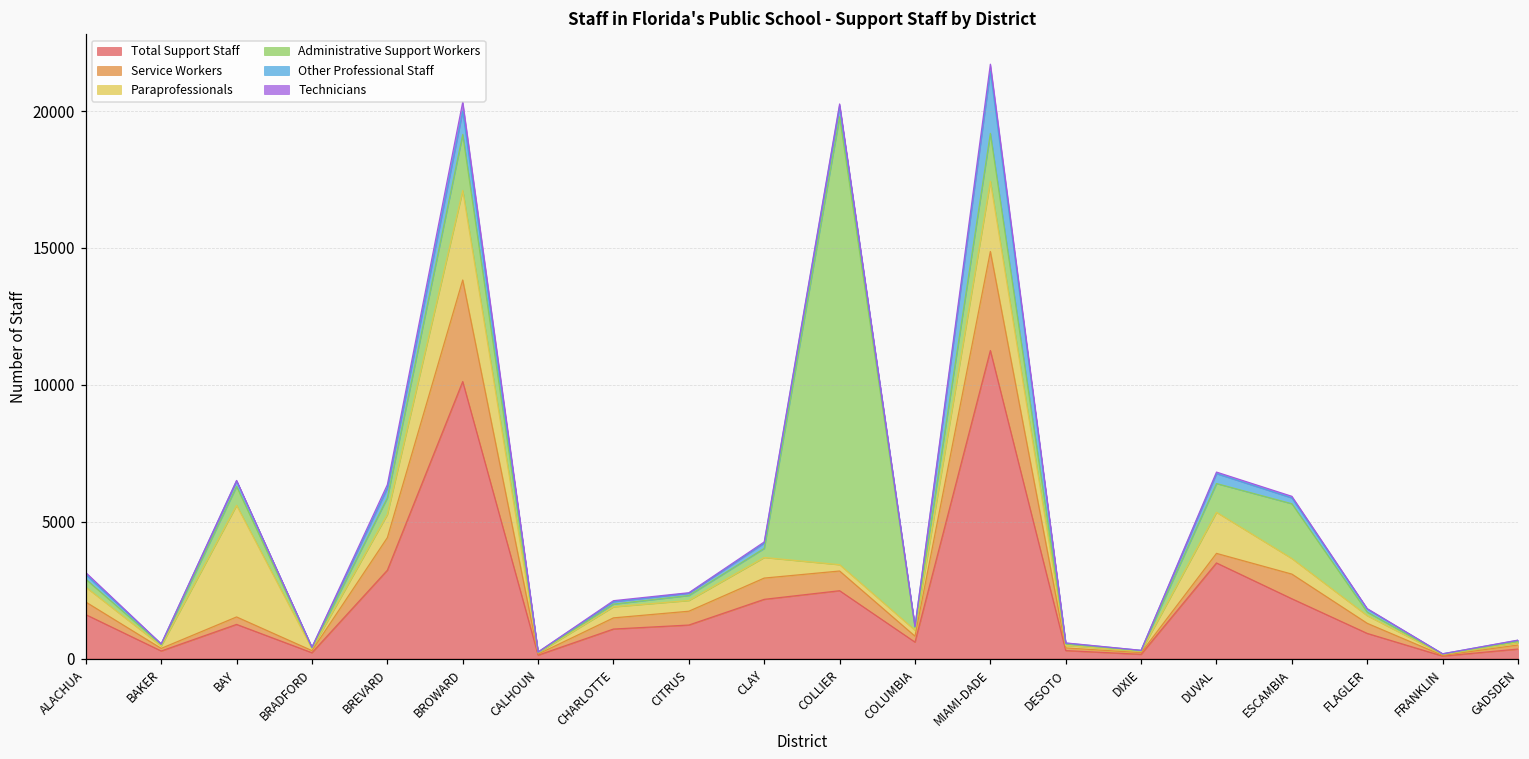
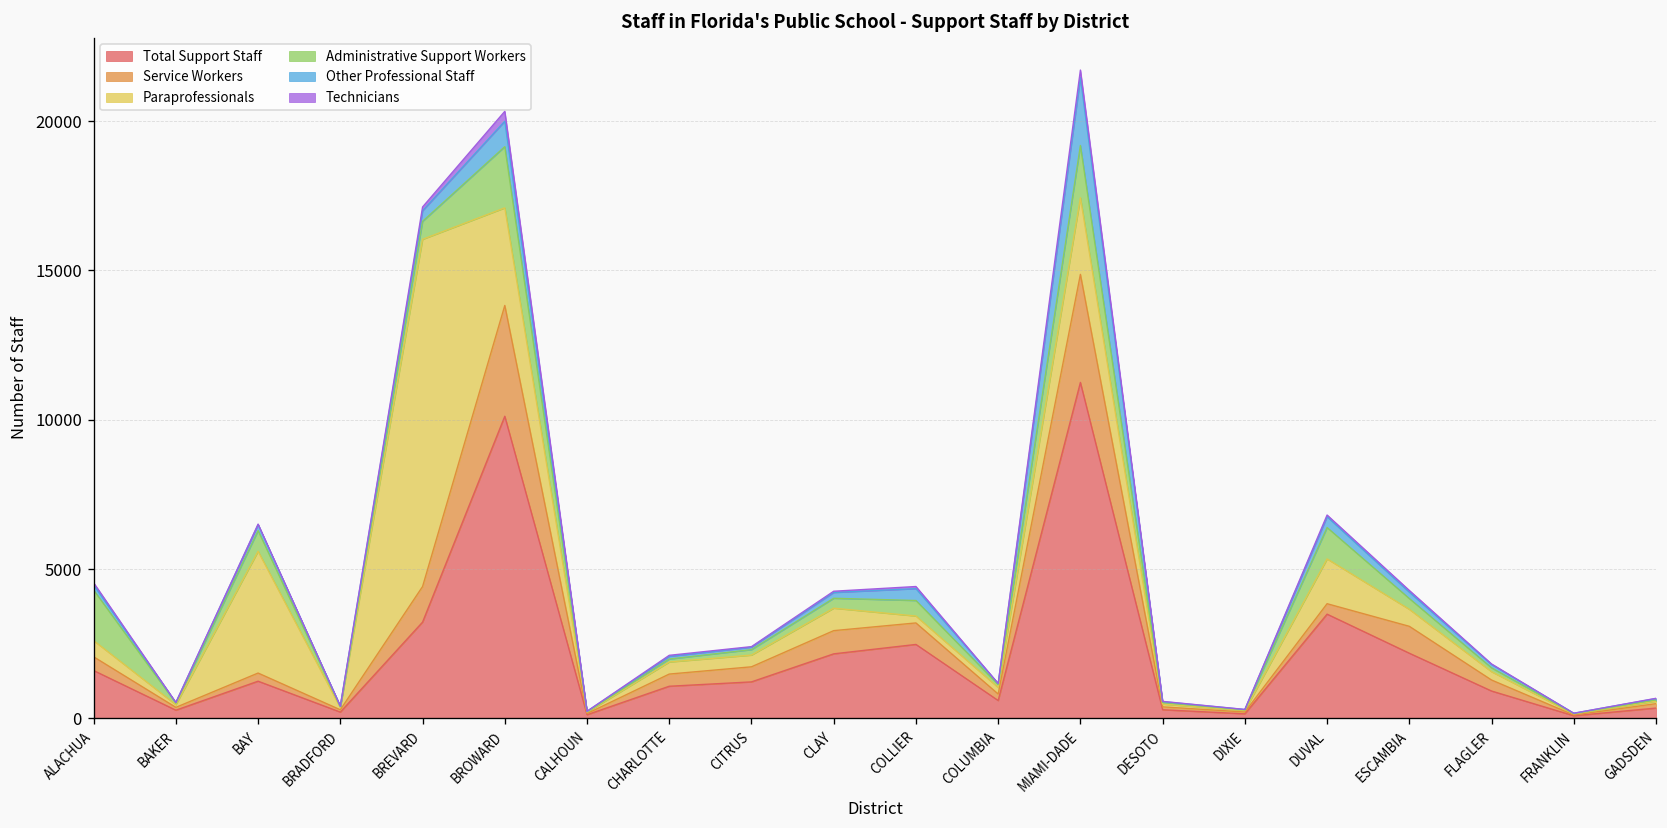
  {
    "Paraprofessionals": {
      "ALACHUA": 500,
      "BAY": 4100,
-     "BREVARD": 900,
+     "BREVARD": 11600,
      "BROWARD": 3300,
      "CITRUS": 400,
      "CLAY": 800,
      "COLLIER": 200,
      "MIAMI-DADE": 2600,
      "DUVAL": 1500,
      "ESCAMBIA": 600,
      "FLAGLER": 300
    },
    "Administrative Support Workers": {
-     "ALACHUA": 300,
+     "ALACHUA": 1700,
      "BAY": 700,
      "BREVARD": 600,
      "BROWARD": 2000,
      "CLAY": 300,
-     "COLLIER": 16400,
+     "COLLIER": 500,
      "MIAMI-DADE": 1800,
      "DUVAL": 1100,
-     "ESCAMBIA": 2000,
+     "ESCAMBIA": 400,
      "FLAGLER": 100
    },
    "Other Professional Staff": {
      "BREVARD": 400,
      "BROWARD": 900,
      "MIAMI-DADE": 2300
    },
    "Technicians": {
      "BREVARD": 100,
      "BROWARD": 300,
      "MIAMI-DADE": 300
    }
  }
